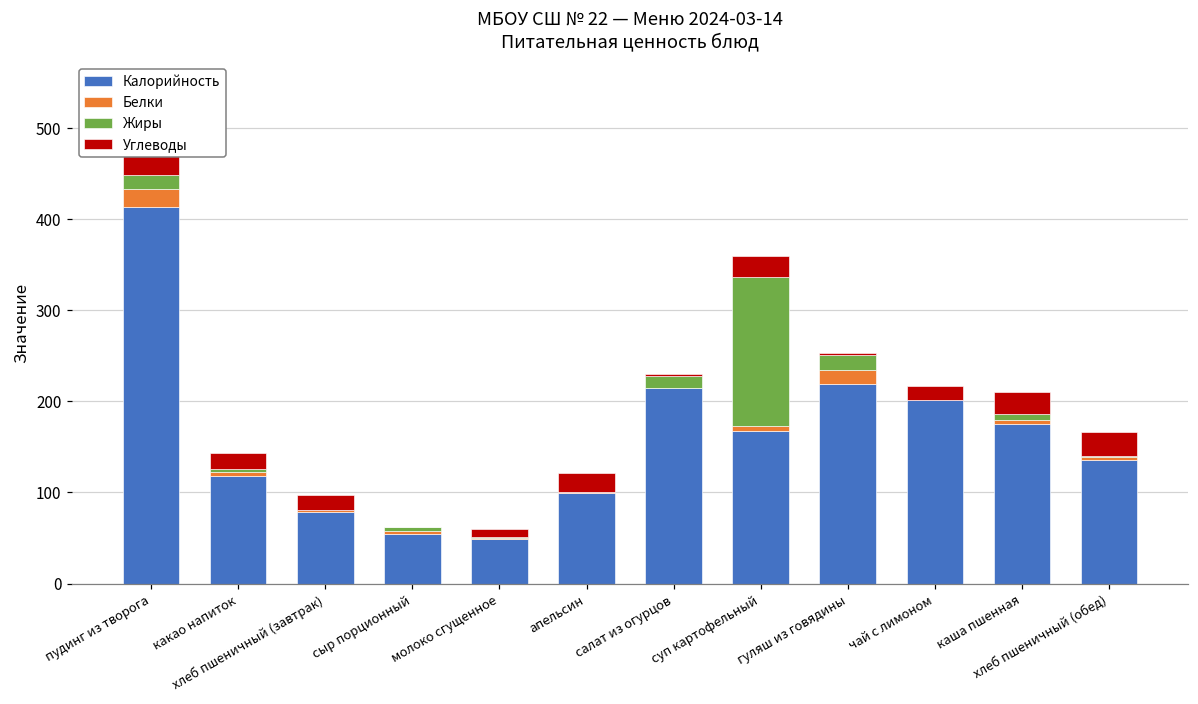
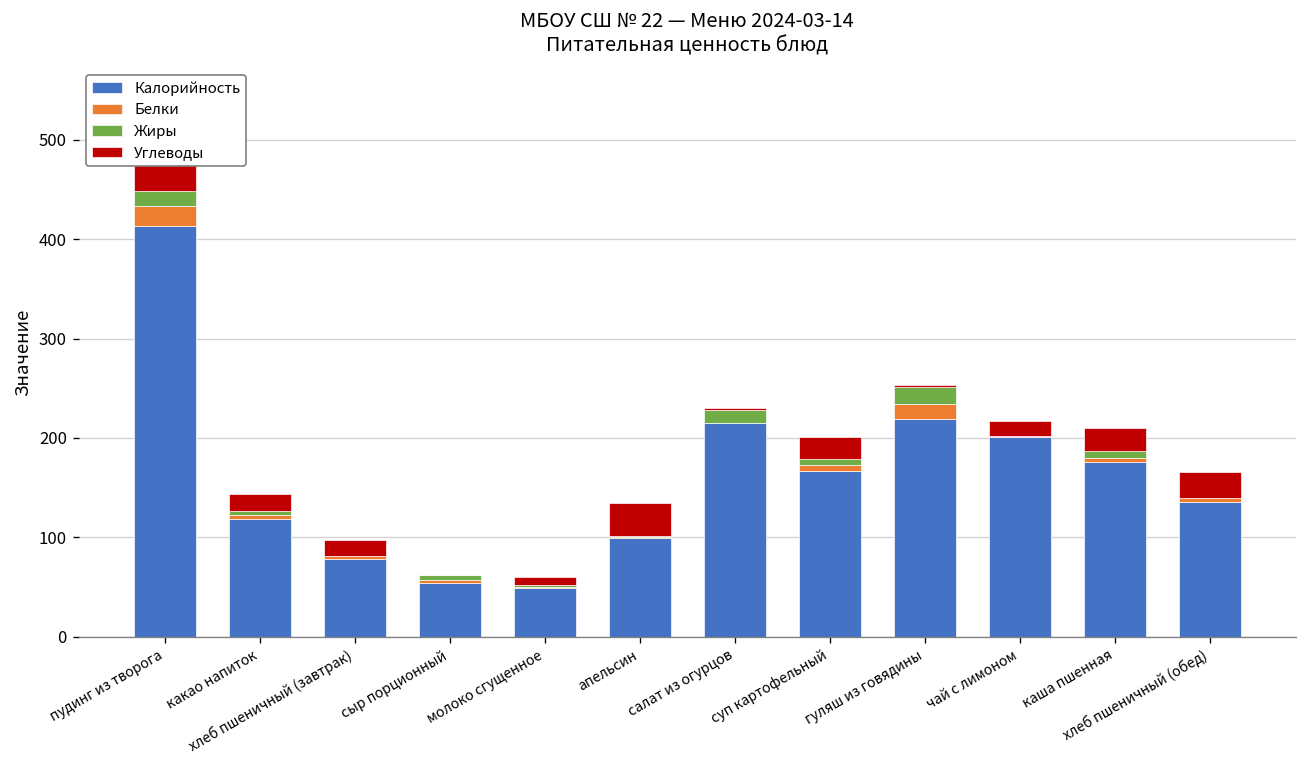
  {
    "Калорийность": {
      "пудинг из творога": 410,
      "какао напиток": 120,
      "хлеб пшеничный (завтрак)": 80,
      "сыр порционный": 50,
      "молоко сгущенное": 50,
      "апельсин": 100,
      "салат из огурцов": 210,
      "суп картофельный": 170,
      "гуляш из говядины": 220,
      "чай с лимоном": 200,
      "каша пшенная": 180,
      "хлеб пшеничный (обед)": 140
    },
    "Белки": {
      "пудинг из творога": 20,
      "какао напиток": 0,
      "сыр порционный": 0,
      "суп картофельный": 10,
      "гуляш из говядины": 20,
      "каша пшенная": 0,
      "хлеб пшеничный (обед)": 0
    },
    "Жиры": {
      "пудинг из творога": 20,
      "какао напиток": 0,
      "сыр порционный": 0,
      "салат из огурцов": 10,
-     "суп картофельный": 160,
+     "суп картофельный": 10,
      "гуляш из говядины": 20,
      "чай с лимоном": 0,
      "каша пшенная": 10
    },
    "Углеводы": {
      "какао напиток": 20,
      "хлеб пшеничный (завтрак)": 20,
      "сыр порционный": 0,
      "молоко сгущенное": 10,
-     "апельсин": 20,
+     "апельсин": 30,
      "суп картофельный": 20,
      "чай с лимоном": 20,
      "каша пшенная": 20,
      "хлеб пшеничный (обед)": 30
    }
  }
